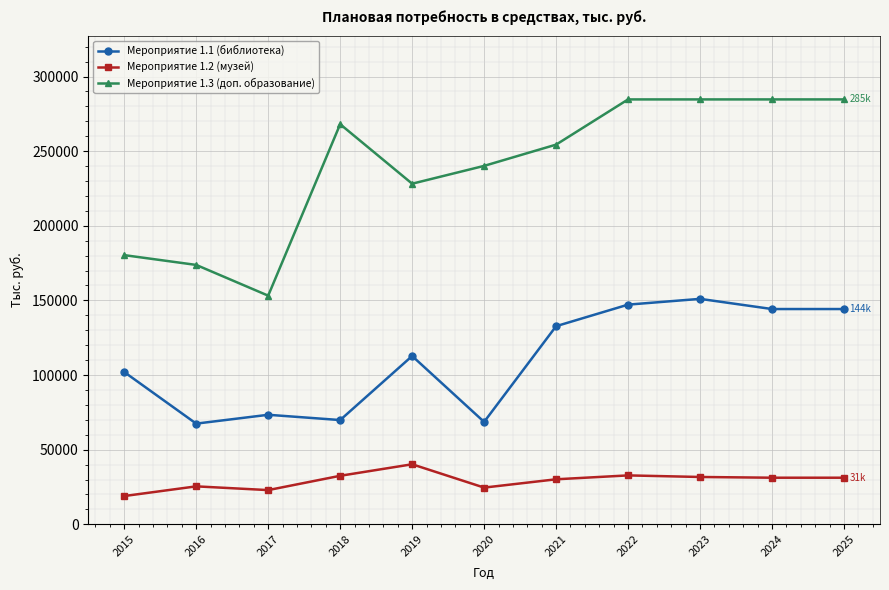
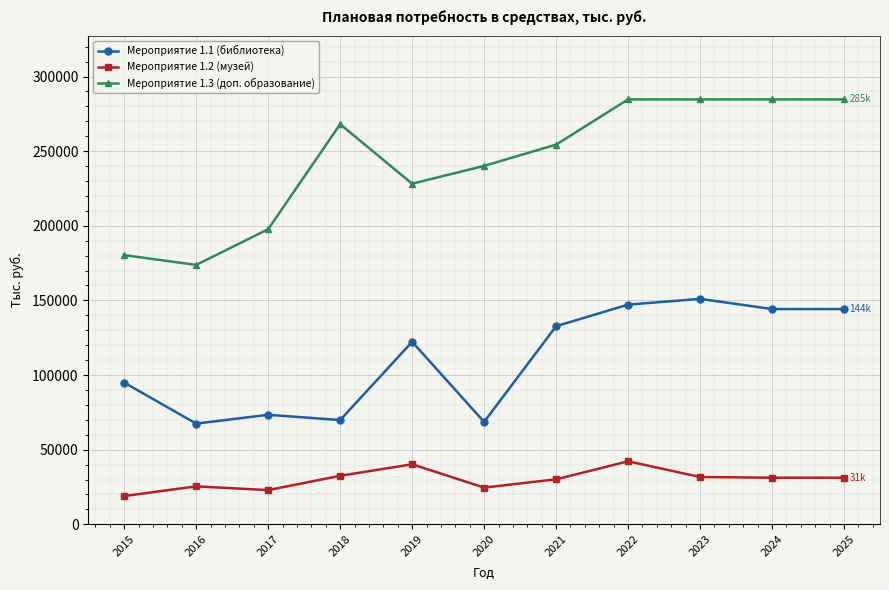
  {
    "Мероприятие 1.1 (библиотека)": {
-     "2015": 102000,
+     "2015": 95000,
      "2016": 67000,
      "2017": 73000,
      "2018": 70000,
-     "2019": 113000,
+     "2019": 122000,
      "2020": 69000,
      "2021": 133000,
      "2022": 147000,
      "2023": 151000,
      "2024": 144000
    },
    "Мероприятие 1.2 (музей)": {
      "2015": 19000,
      "2016": 25000,
      "2017": 23000,
      "2018": 32000,
      "2019": 40000,
      "2020": 25000,
      "2021": 30000,
-     "2022": 33000,
+     "2022": 42000,
      "2023": 32000,
      "2024": 31000
    },
    "Мероприятие 1.3 (доп. образование)": {
      "2015": 180000,
      "2016": 174000,
-     "2017": 153000,
+     "2017": 198000,
      "2018": 268000,
      "2019": 228000,
      "2020": 240000,
      "2021": 254000,
      "2022": 285000,
      "2023": 285000,
      "2024": 285000
    }
  }
